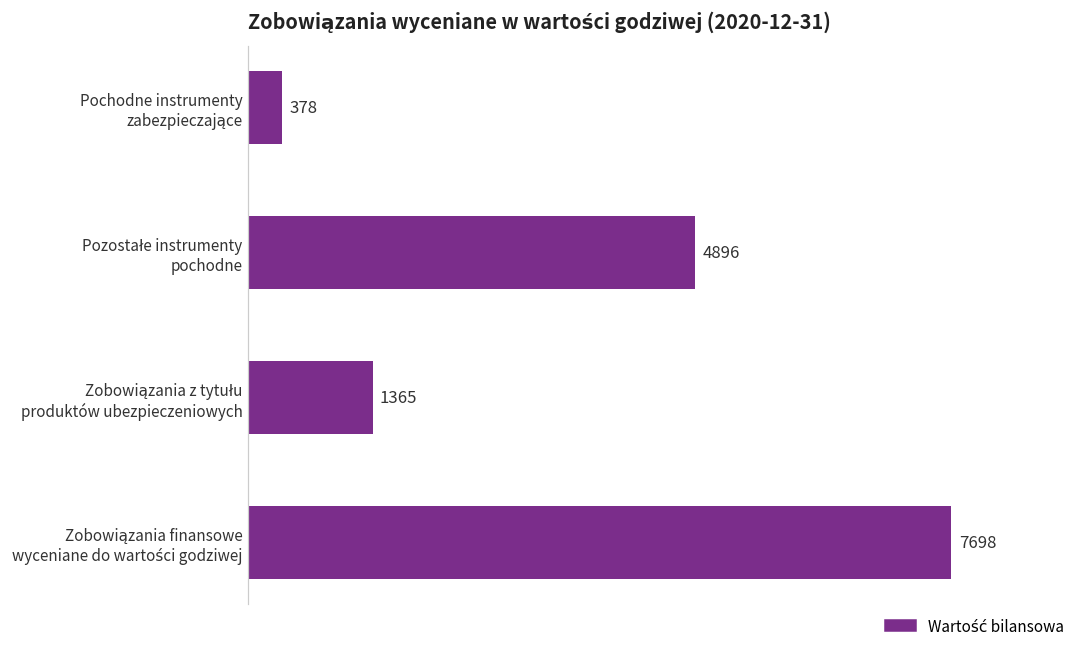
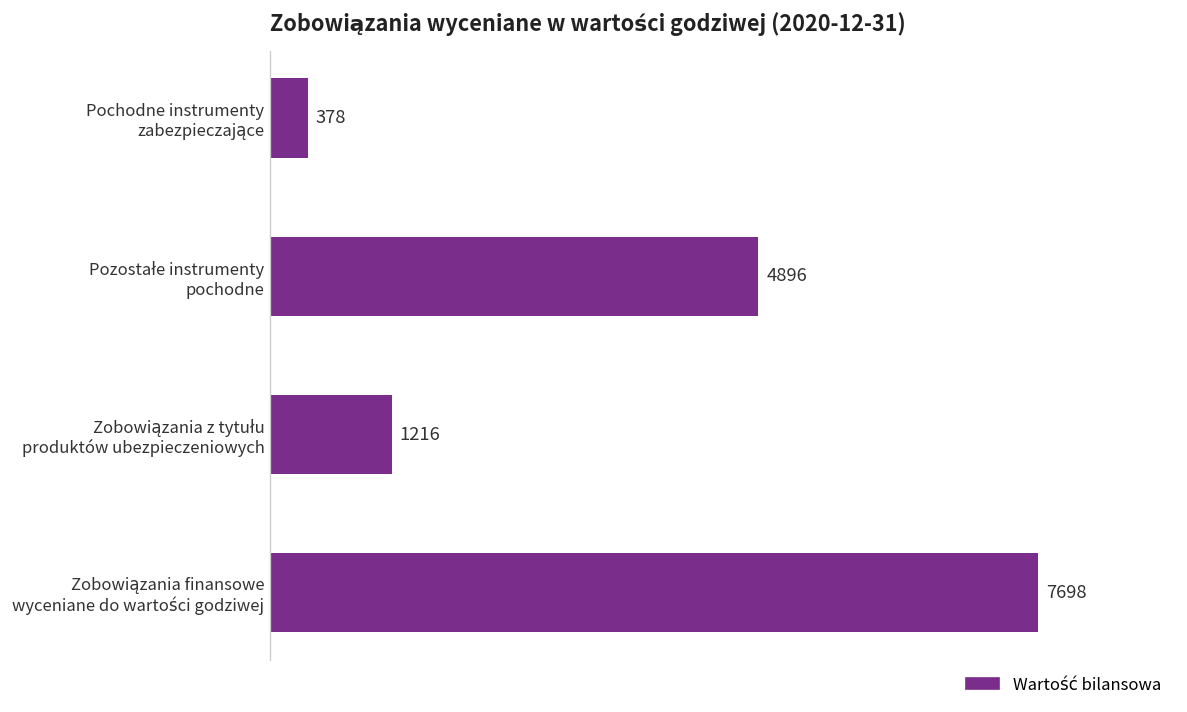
  {
    "Pochodne instrumenty zabezpieczające": 378,
    "Pozostałe instrumenty pochodne": 4896,
-   "Zobowiązania z tytułu produktów ubezpieczeniowych": 1365,
+   "Zobowiązania z tytułu produktów ubezpieczeniowych": 1216,
    "Zobowiązania finansowe wyceniane do wartości godziwej": 7698
  }
